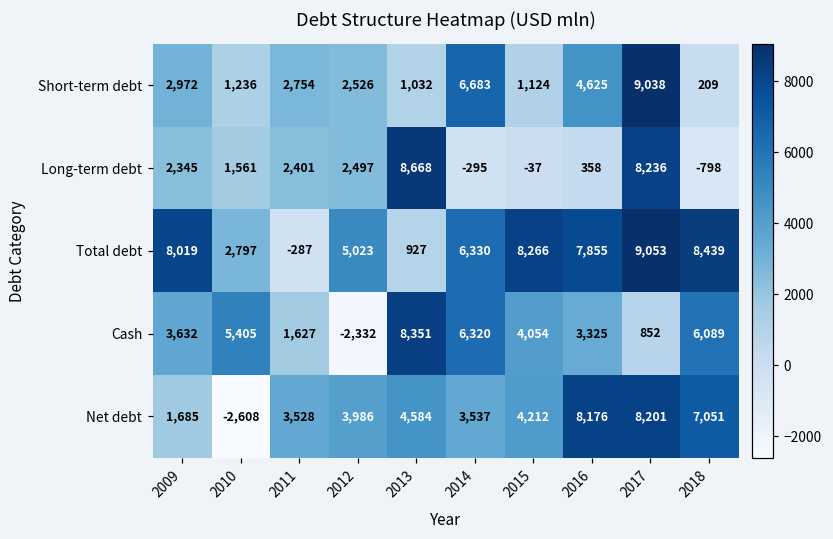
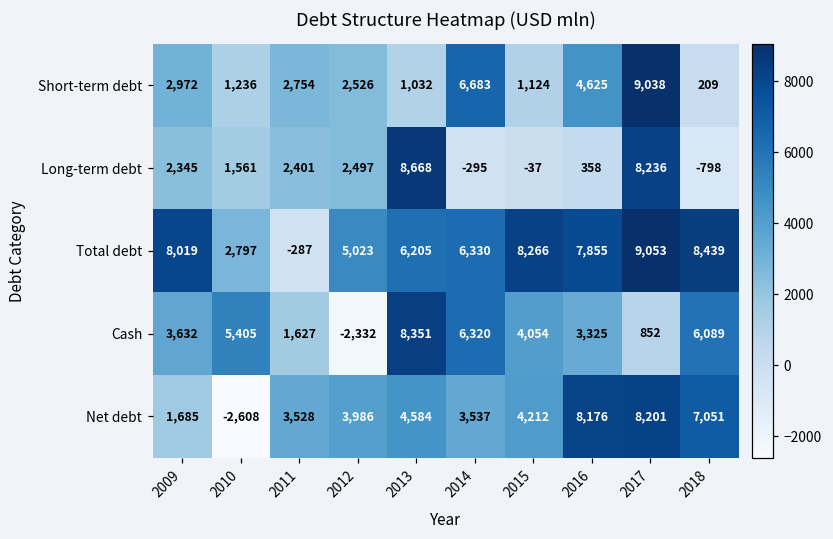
  {
    "Short-term debt": {
      "2009": "2,972",
      "2010": "1,236",
      "2011": "2,754",
      "2012": "2,526",
      "2013": "1,032",
      "2014": "6,683",
      "2015": "1,124",
      "2016": "4,625",
      "2017": "9,038",
      "2018": "209"
    },
    "Long-term debt": {
      "2009": "2,345",
      "2010": "1,561",
      "2011": "2,401",
      "2012": "2,497",
      "2013": "8,668",
      "2014": "-295",
      "2015": "-37",
      "2016": "358",
      "2017": "8,236",
      "2018": "-798"
    },
    "Total debt": {
      "2009": "8,019",
      "2010": "2,797",
      "2011": "-287",
      "2012": "5,023",
-     "2013": "927",
+     "2013": "6,205",
      "2014": "6,330",
      "2015": "8,266",
      "2016": "7,855",
      "2017": "9,053",
      "2018": "8,439"
    },
    "Cash": {
      "2009": "3,632",
      "2010": "5,405",
      "2011": "1,627",
      "2012": "-2,332",
      "2013": "8,351",
      "2014": "6,320",
      "2015": "4,054",
      "2016": "3,325",
      "2017": "852",
      "2018": "6,089"
    },
    "Net debt": {
      "2009": "1,685",
      "2010": "-2,608",
      "2011": "3,528",
      "2012": "3,986",
      "2013": "4,584",
      "2014": "3,537",
      "2015": "4,212",
      "2016": "8,176",
      "2017": "8,201",
      "2018": "7,051"
    }
  }
